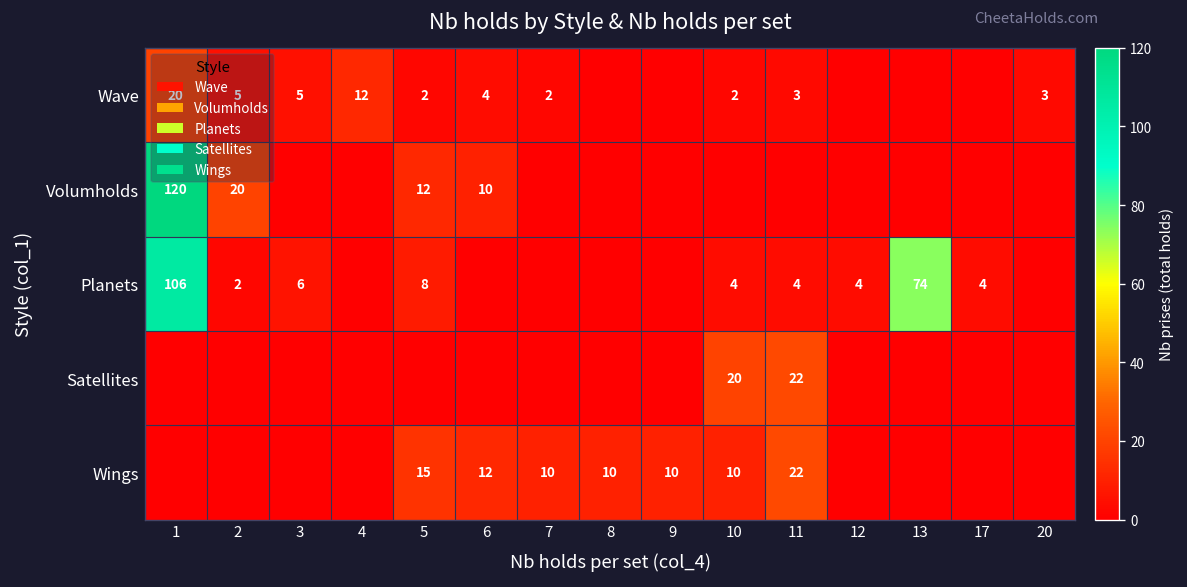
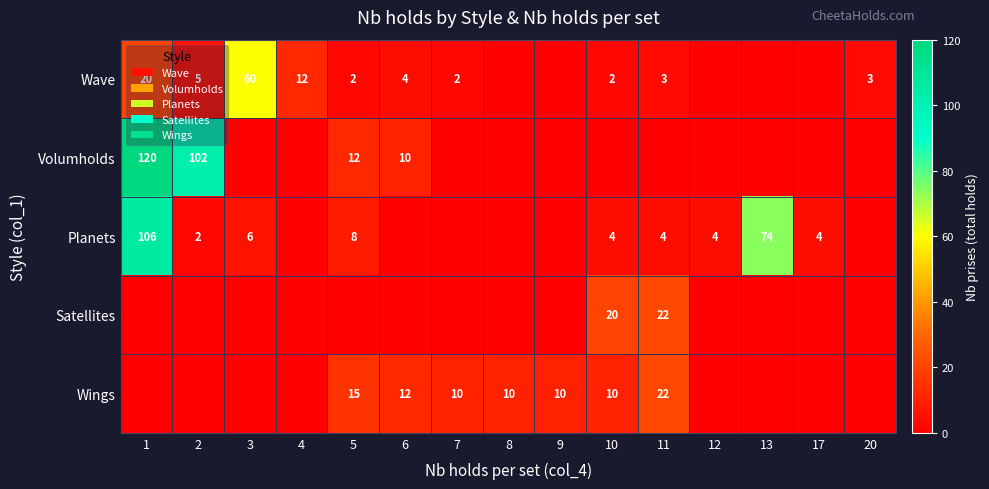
  {
    "Wave": {
-     "3": 5,
+     "3": 60,
      "4": 12,
      "5": 2,
      "6": 4,
      "7": 2,
      "10": 2,
      "11": 3,
      "20": 3
    },
    "Volumholds": {
      "1": 120,
-     "2": 20,
+     "2": 102,
      "5": 12,
      "6": 10
    },
    "Planets": {
      "1": 106,
      "2": 2,
      "3": 6,
      "5": 8,
      "10": 4,
      "11": 4,
      "12": 4,
      "13": 74,
      "17": 4
    },
    "Satellites": {
      "10": 20,
      "11": 22
    },
    "Wings": {
      "5": 15,
      "6": 12,
      "7": 10,
      "8": 10,
      "9": 10,
      "10": 10,
      "11": 22
    }
  }
